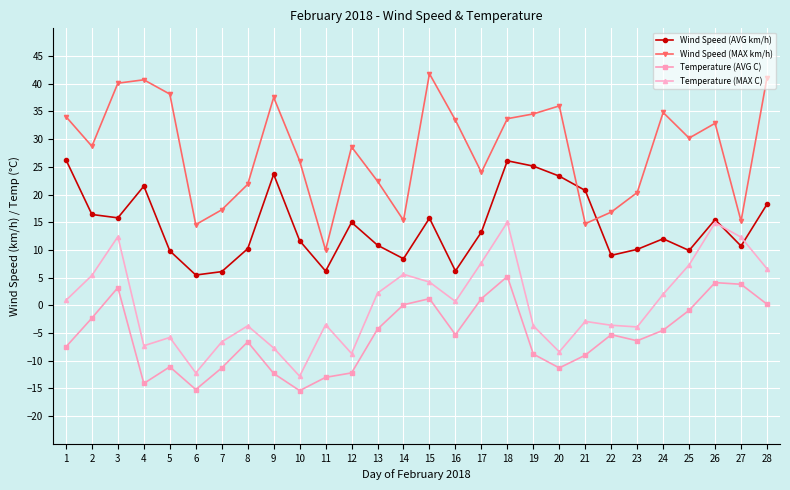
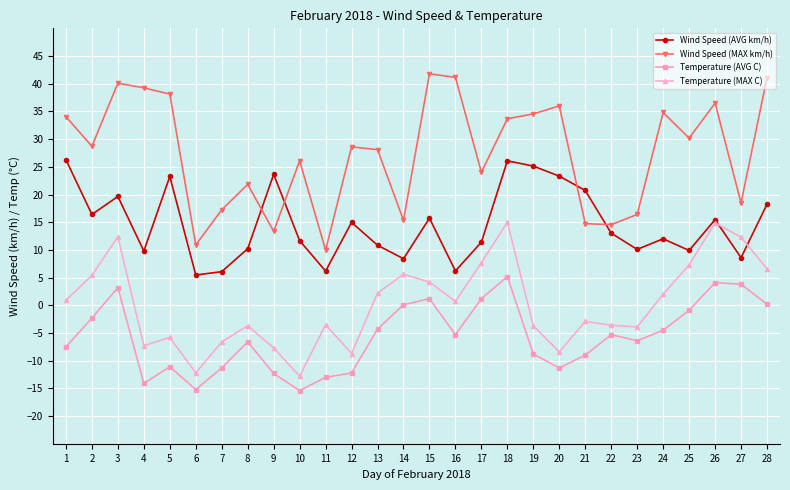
  {
    "Wind Speed (AVG km/h)": {
      "1": 26,
      "2": 16,
-     "3": 16,
-     "4": 22,
-     "5": 10,
+     "3": 20,
+     "4": 10,
+     "5": 23,
      "6": 5,
      "7": 6,
      "8": 10,
      "9": 24,
      "10": 12,
      "11": 6,
      "12": 15,
      "13": 11,
      "14": 8,
      "15": 16,
      "16": 6,
-     "17": 13,
+     "17": 11,
      "18": 26,
      "19": 25,
      "20": 23,
      "21": 21,
-     "22": 9,
+     "22": 13,
      "23": 10,
      "24": 12,
      "25": 10,
      "26": 15,
-     "27": 11,
+     "27": 9,
      "28": 18
    },
    "Wind Speed (MAX km/h)": {
      "1": 34,
      "2": 29,
      "3": 40,
-     "4": 41,
+     "4": 39,
      "5": 38,
-     "6": 15,
+     "6": 11,
      "7": 17,
      "8": 22,
-     "9": 38,
+     "9": 13,
      "10": 26,
      "11": 10,
      "12": 29,
-     "13": 22,
+     "13": 28,
      "14": 15,
      "15": 42,
-     "16": 33,
+     "16": 41,
      "17": 24,
      "18": 34,
      "19": 35,
      "20": 36,
      "21": 15,
-     "22": 17,
-     "23": 20,
+     "22": 15,
+     "23": 16,
      "24": 35,
      "25": 30,
-     "26": 33,
-     "27": 15
+     "26": 37,
+     "27": 18
    }
  }
